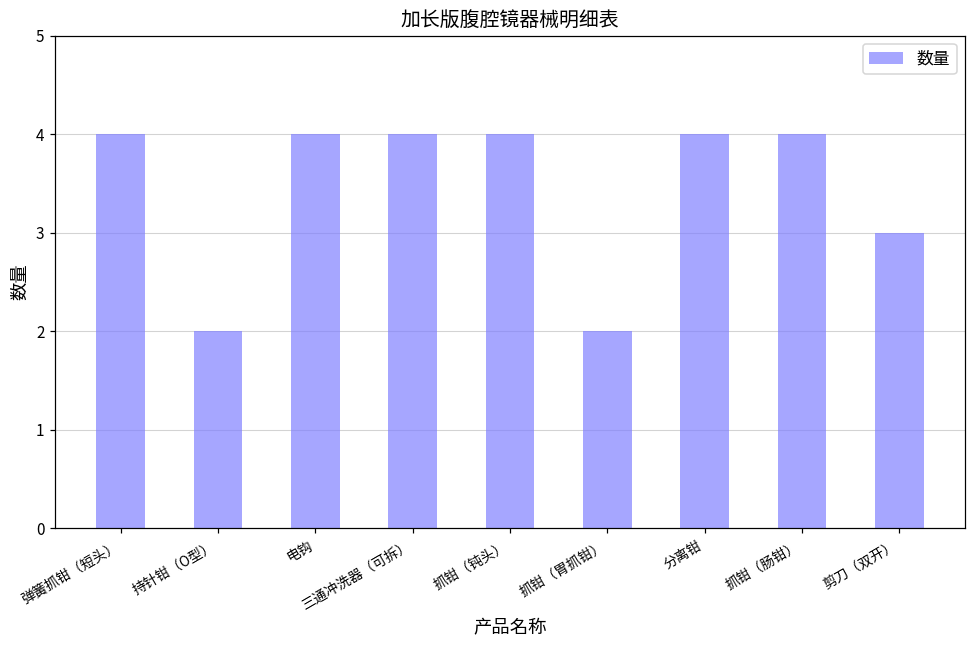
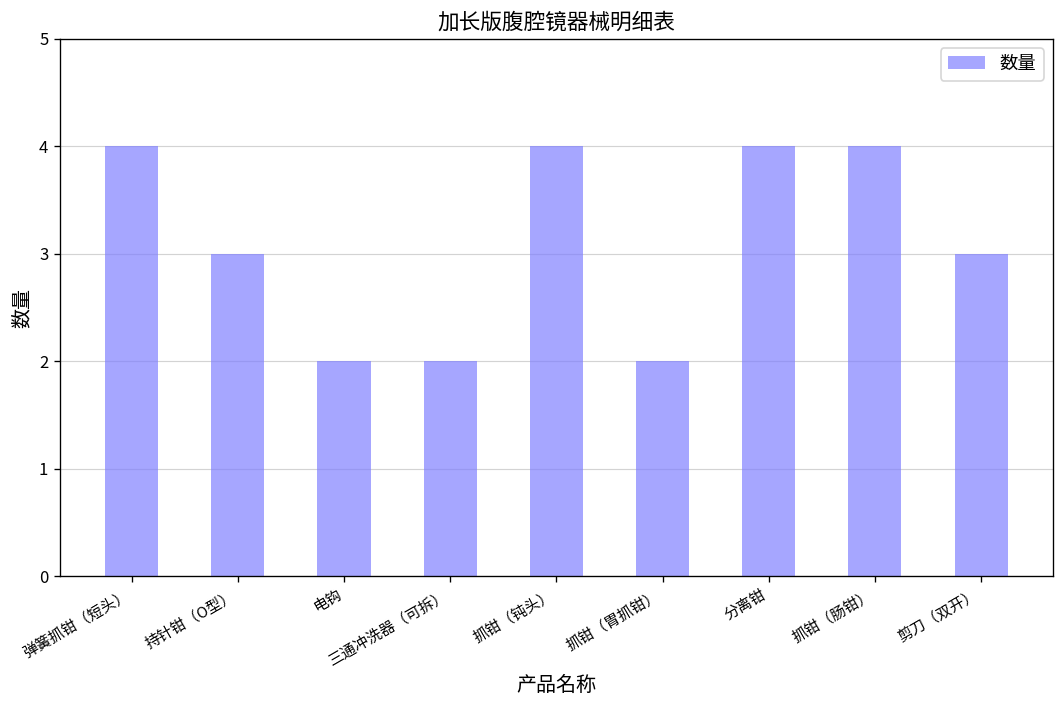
  {
    "弹簧抓钳（短头）": 4,
-   "持针钳（O型）": 2,
-   "电钩": 4,
-   "三通冲洗器（可拆）": 4,
+   "持针钳（O型）": 3,
+   "电钩": 2,
+   "三通冲洗器（可拆）": 2,
    "抓钳（钝头）": 4,
    "抓钳（胃抓钳）": 2,
    "分离钳": 4,
    "抓钳（肠钳）": 4,
    "剪刀（双开）": 3
  }
